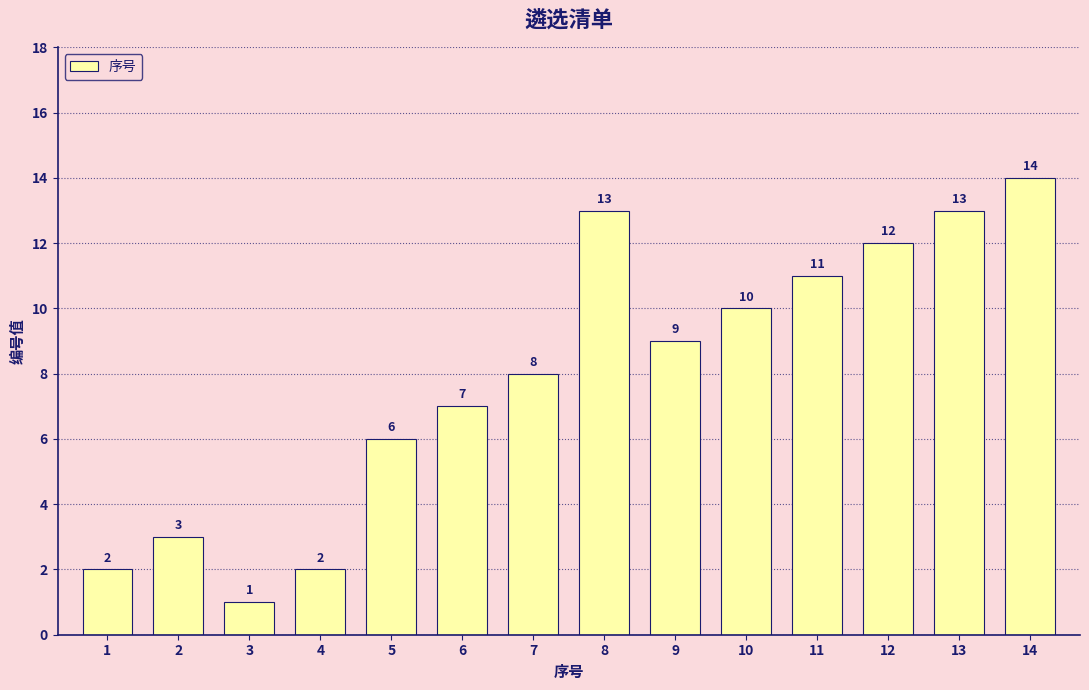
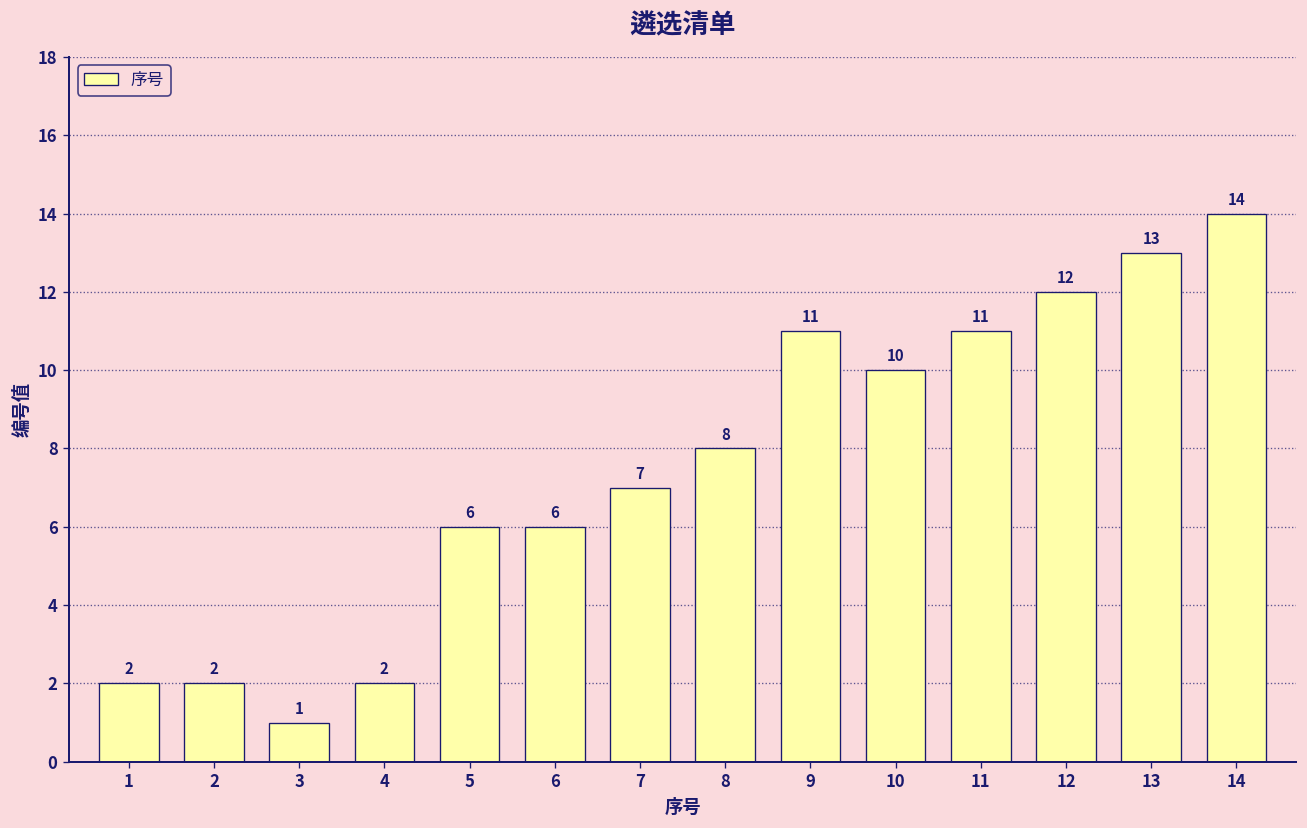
  {
    "1": 2,
-   "2": 3,
+   "2": 2,
    "3": 1,
    "4": 2,
    "5": 6,
-   "6": 7,
-   "7": 8,
-   "8": 13,
-   "9": 9,
+   "6": 6,
+   "7": 7,
+   "8": 8,
+   "9": 11,
    "10": 10,
    "11": 11,
    "12": 12,
    "13": 13,
    "14": 14
  }
